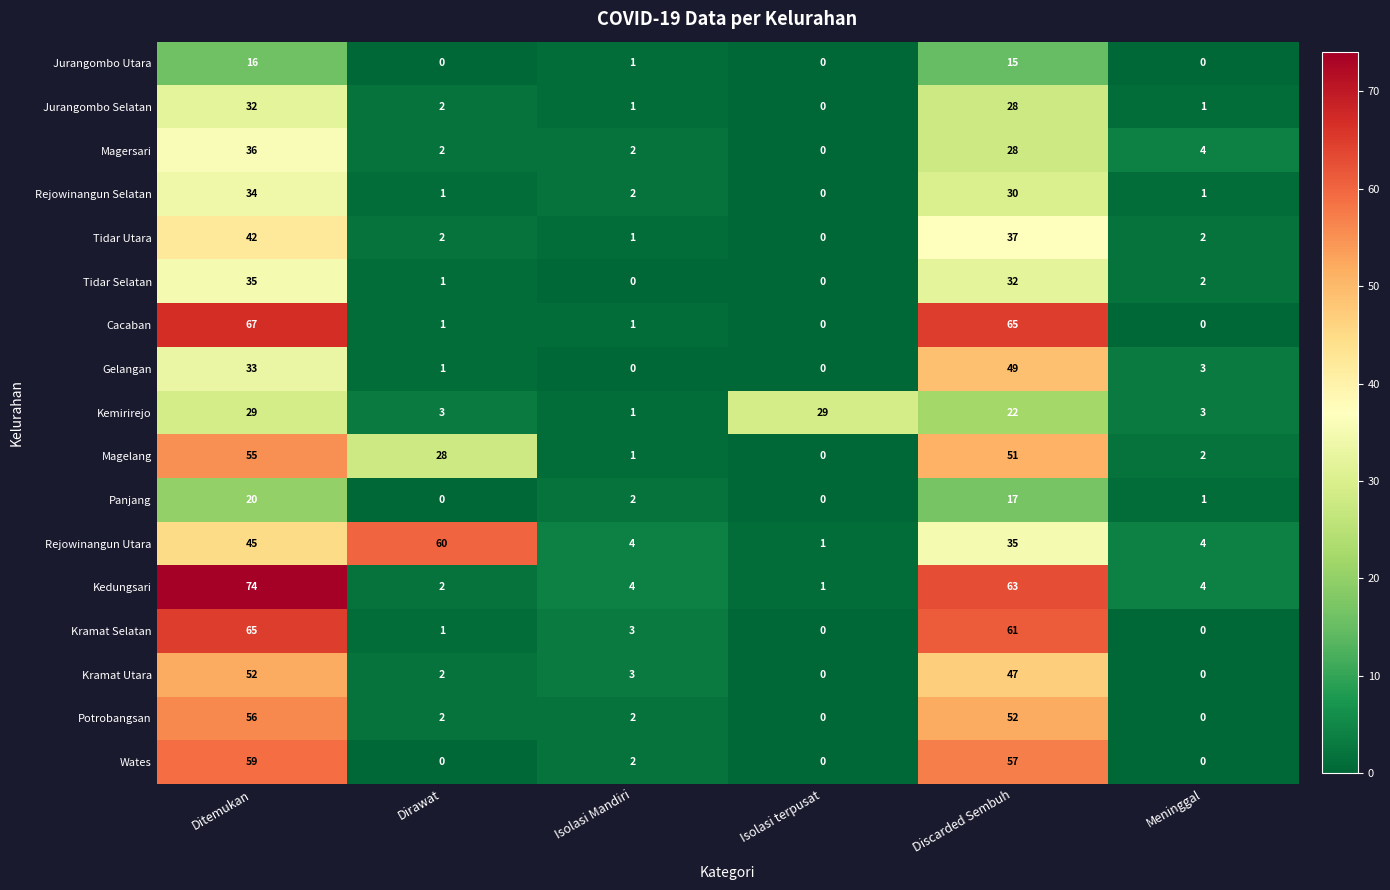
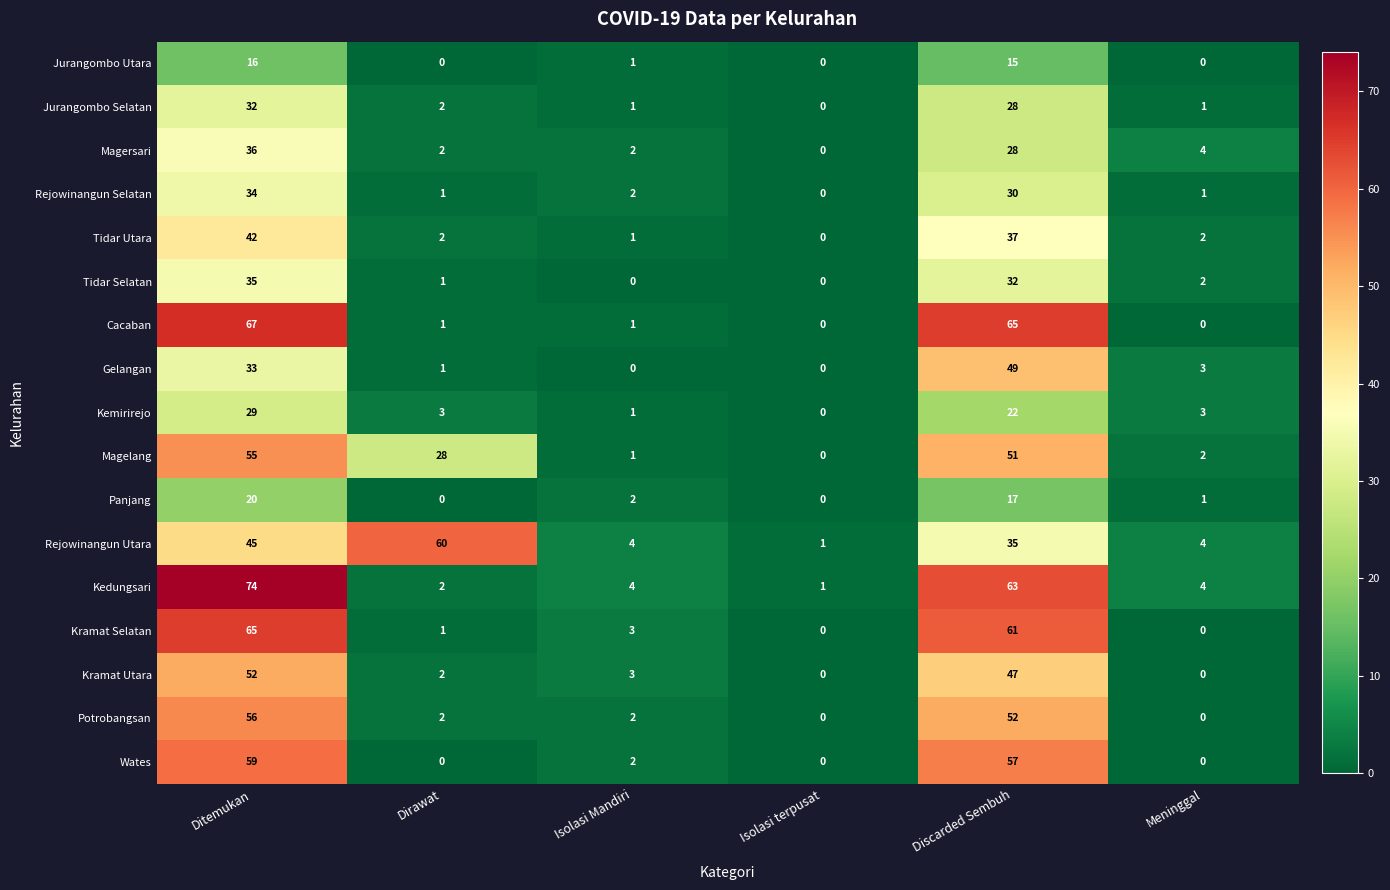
  {
    "Jurangombo Utara": {
      "Ditemukan": 16,
      "Dirawat": 0,
      "Isolasi Mandiri": 1,
      "Isolasi terpusat": 0,
      "Discarded Sembuh": 15,
      "Meninggal": 0
    },
    "Jurangombo Selatan": {
      "Ditemukan": 32,
      "Dirawat": 2,
      "Isolasi Mandiri": 1,
      "Isolasi terpusat": 0,
      "Discarded Sembuh": 28,
      "Meninggal": 1
    },
    "Magersari": {
      "Ditemukan": 36,
      "Dirawat": 2,
      "Isolasi Mandiri": 2,
      "Isolasi terpusat": 0,
      "Discarded Sembuh": 28,
      "Meninggal": 4
    },
    "Rejowinangun Selatan": {
      "Ditemukan": 34,
      "Dirawat": 1,
      "Isolasi Mandiri": 2,
      "Isolasi terpusat": 0,
      "Discarded Sembuh": 30,
      "Meninggal": 1
    },
    "Tidar Utara": {
      "Ditemukan": 42,
      "Dirawat": 2,
      "Isolasi Mandiri": 1,
      "Isolasi terpusat": 0,
      "Discarded Sembuh": 37,
      "Meninggal": 2
    },
    "Tidar Selatan": {
      "Ditemukan": 35,
      "Dirawat": 1,
      "Isolasi Mandiri": 0,
      "Isolasi terpusat": 0,
      "Discarded Sembuh": 32,
      "Meninggal": 2
    },
    "Cacaban": {
      "Ditemukan": 67,
      "Dirawat": 1,
      "Isolasi Mandiri": 1,
      "Isolasi terpusat": 0,
      "Discarded Sembuh": 65,
      "Meninggal": 0
    },
    "Gelangan": {
      "Ditemukan": 33,
      "Dirawat": 1,
      "Isolasi Mandiri": 0,
      "Isolasi terpusat": 0,
      "Discarded Sembuh": 49,
      "Meninggal": 3
    },
    "Kemirirejo": {
      "Ditemukan": 29,
      "Dirawat": 3,
      "Isolasi Mandiri": 1,
-     "Isolasi terpusat": 29,
+     "Isolasi terpusat": 0,
      "Discarded Sembuh": 22,
      "Meninggal": 3
    },
    "Magelang": {
      "Ditemukan": 55,
      "Dirawat": 28,
      "Isolasi Mandiri": 1,
      "Isolasi terpusat": 0,
      "Discarded Sembuh": 51,
      "Meninggal": 2
    },
    "Panjang": {
      "Ditemukan": 20,
      "Dirawat": 0,
      "Isolasi Mandiri": 2,
      "Isolasi terpusat": 0,
      "Discarded Sembuh": 17,
      "Meninggal": 1
    },
    "Rejowinangun Utara": {
      "Ditemukan": 45,
      "Dirawat": 60,
      "Isolasi Mandiri": 4,
      "Isolasi terpusat": 1,
      "Discarded Sembuh": 35,
      "Meninggal": 4
    },
    "Kedungsari": {
      "Ditemukan": 74,
      "Dirawat": 2,
      "Isolasi Mandiri": 4,
      "Isolasi terpusat": 1,
      "Discarded Sembuh": 63,
      "Meninggal": 4
    },
    "Kramat Selatan": {
      "Ditemukan": 65,
      "Dirawat": 1,
      "Isolasi Mandiri": 3,
      "Isolasi terpusat": 0,
      "Discarded Sembuh": 61,
      "Meninggal": 0
    },
    "Kramat Utara": {
      "Ditemukan": 52,
      "Dirawat": 2,
      "Isolasi Mandiri": 3,
      "Isolasi terpusat": 0,
      "Discarded Sembuh": 47,
      "Meninggal": 0
    },
    "Potrobangsan": {
      "Ditemukan": 56,
      "Dirawat": 2,
      "Isolasi Mandiri": 2,
      "Isolasi terpusat": 0,
      "Discarded Sembuh": 52,
      "Meninggal": 0
    },
    "Wates": {
      "Ditemukan": 59,
      "Dirawat": 0,
      "Isolasi Mandiri": 2,
      "Isolasi terpusat": 0,
      "Discarded Sembuh": 57,
      "Meninggal": 0
    }
  }
